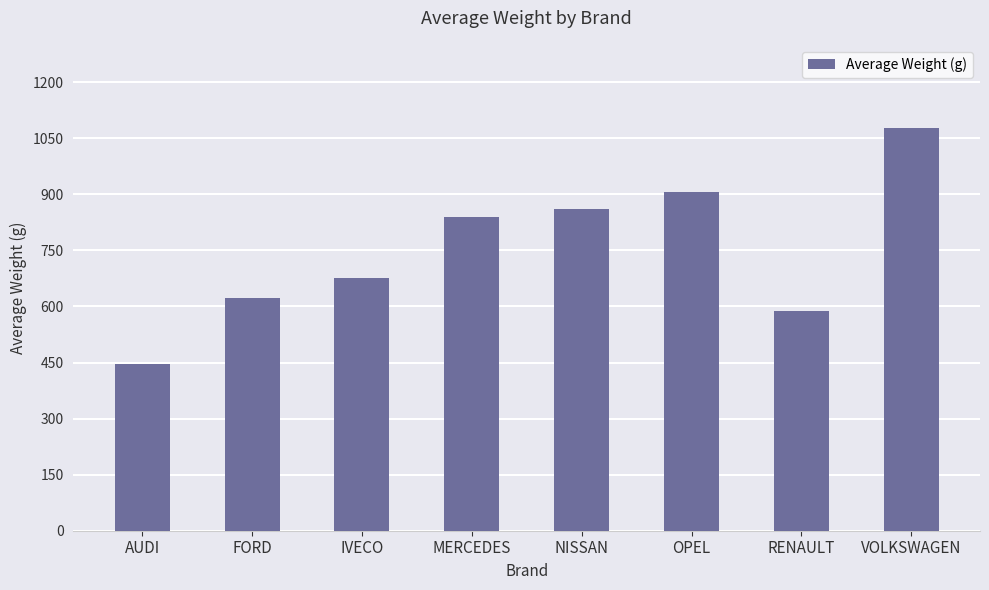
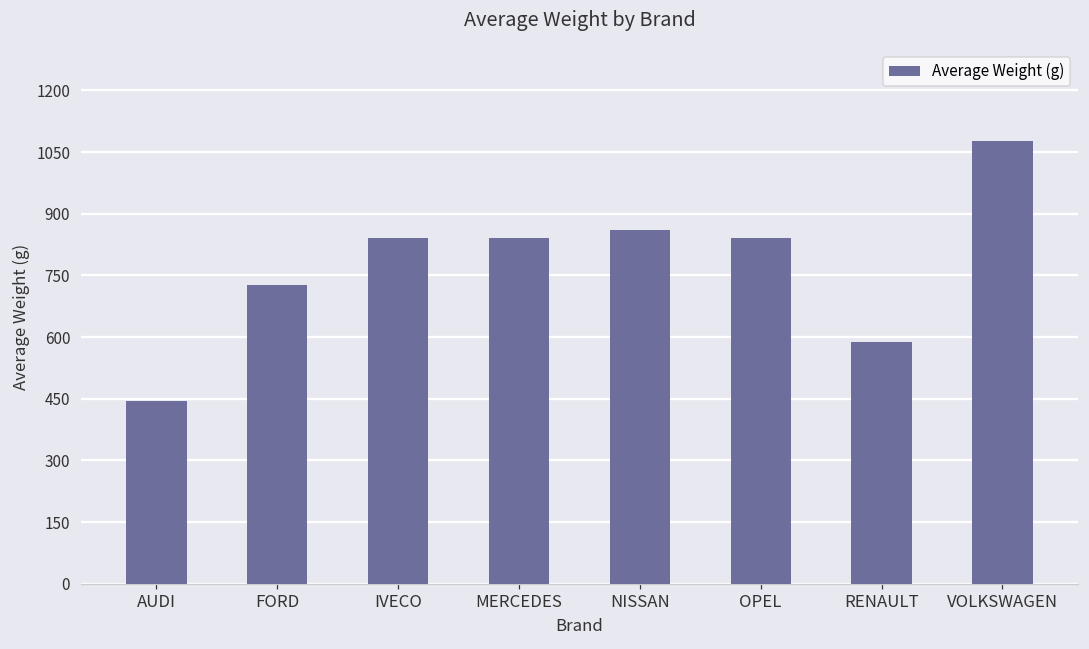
  {
    "AUDI": 450,
-   "FORD": 620,
-   "IVECO": 680,
+   "FORD": 730,
+   "IVECO": 840,
    "MERCEDES": 840,
    "NISSAN": 860,
-   "OPEL": 910,
+   "OPEL": 840,
    "RENAULT": 590,
    "VOLKSWAGEN": 1080
  }
